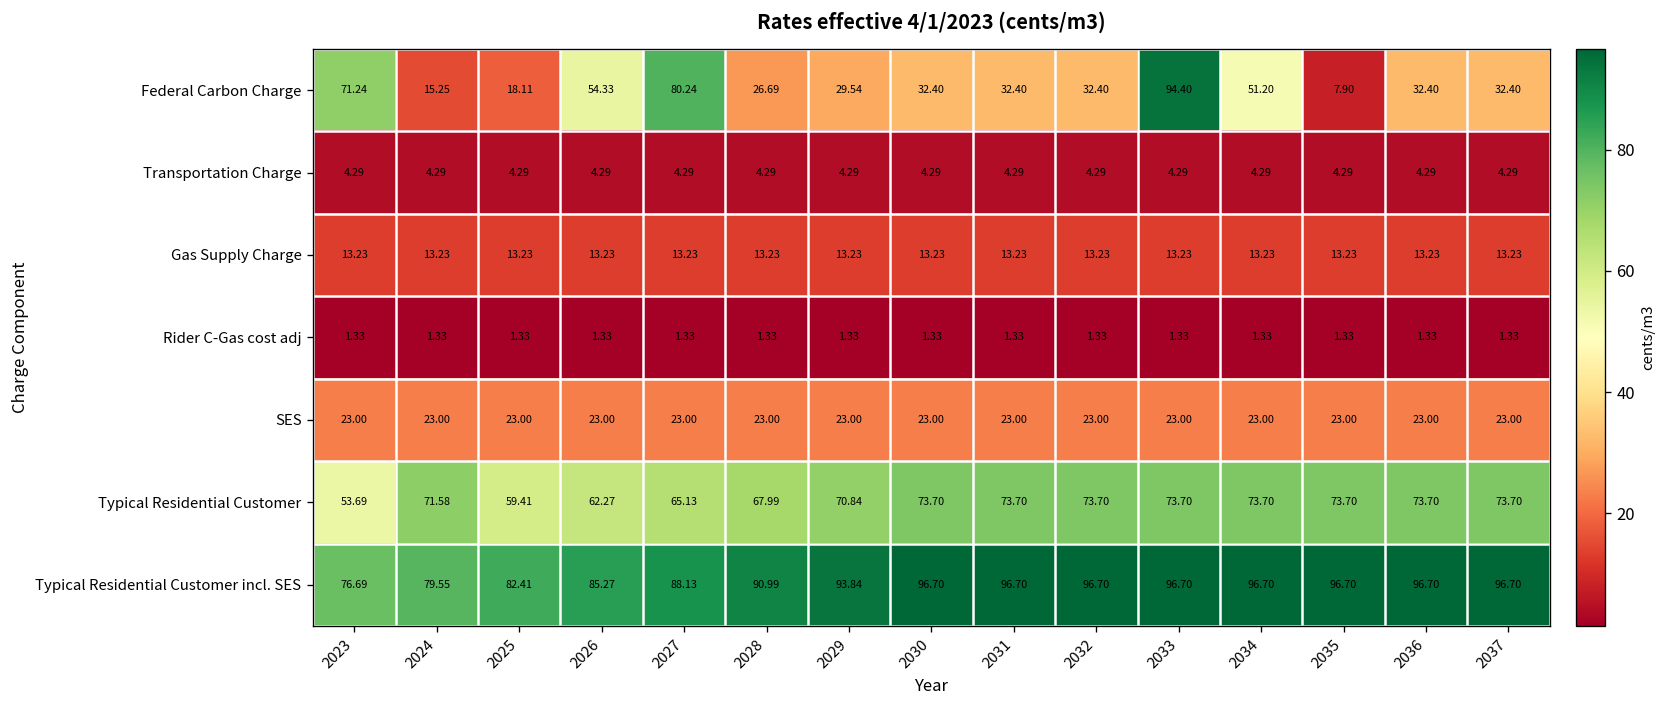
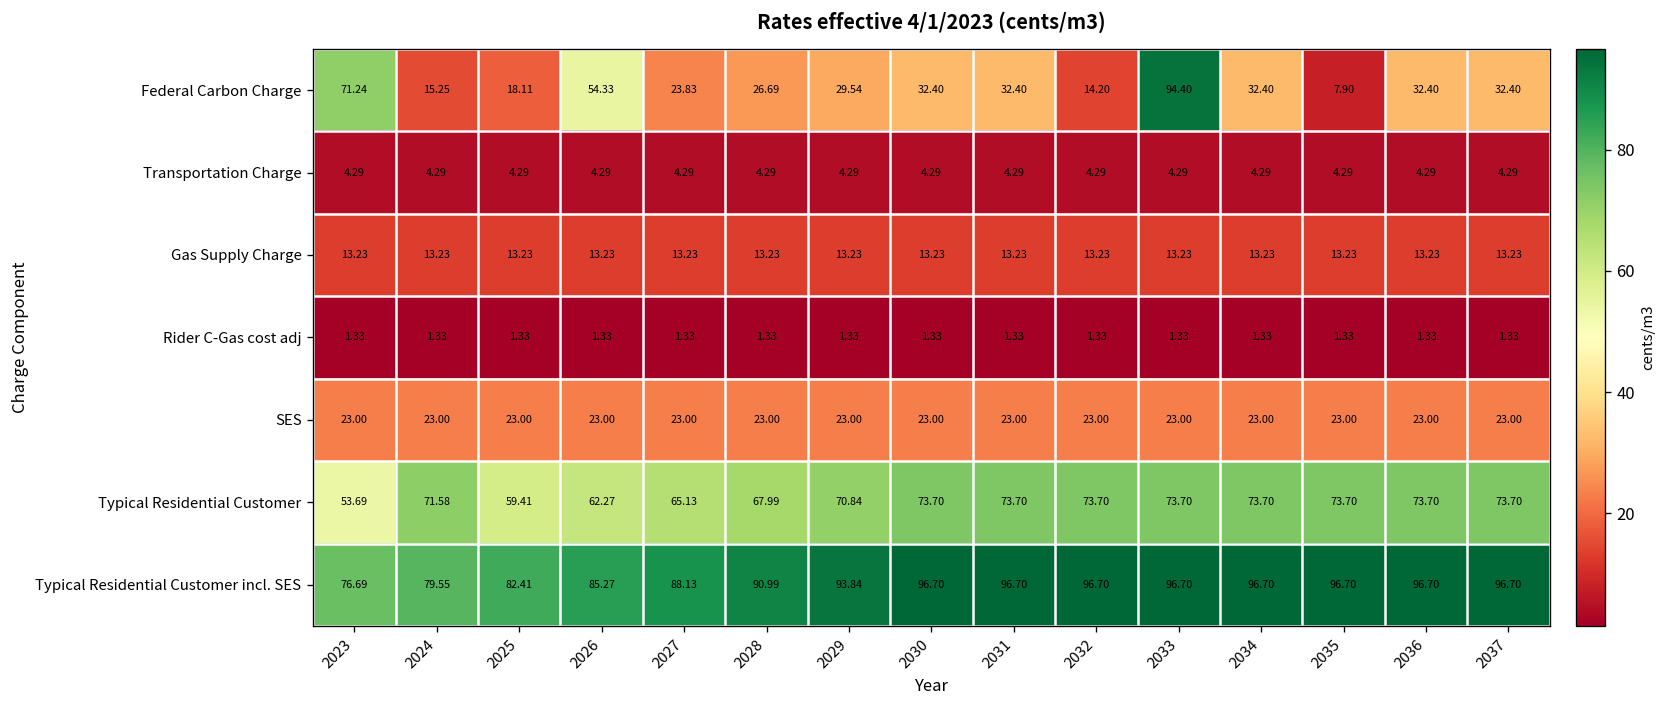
  {
    "Federal Carbon Charge": {
      "2023": 71.24,
      "2024": 15.25,
      "2025": 18.11,
      "2026": 54.33,
-     "2027": 80.24,
+     "2027": 23.83,
      "2028": 26.69,
      "2029": 29.54,
      "2030": 32.40,
      "2031": 32.40,
-     "2032": 32.40,
+     "2032": 14.20,
      "2033": 94.40,
-     "2034": 51.20,
+     "2034": 32.40,
      "2035": 7.90,
      "2036": 32.40,
      "2037": 32.40
    },
    "Transportation Charge": {
      "2023": 4.29,
      "2024": 4.29,
      "2025": 4.29,
      "2026": 4.29,
      "2027": 4.29,
      "2028": 4.29,
      "2029": 4.29,
      "2030": 4.29,
      "2031": 4.29,
      "2032": 4.29,
      "2033": 4.29,
      "2034": 4.29,
      "2035": 4.29,
      "2036": 4.29,
      "2037": 4.29
    },
    "Gas Supply Charge": {
      "2023": 13.23,
      "2024": 13.23,
      "2025": 13.23,
      "2026": 13.23,
      "2027": 13.23,
      "2028": 13.23,
      "2029": 13.23,
      "2030": 13.23,
      "2031": 13.23,
      "2032": 13.23,
      "2033": 13.23,
      "2034": 13.23,
      "2035": 13.23,
      "2036": 13.23,
      "2037": 13.23
    },
    "Rider C-Gas cost adj": {
      "2023": 1.33,
      "2024": 1.33,
      "2025": 1.33,
      "2026": 1.33,
      "2027": 1.33,
      "2028": 1.33,
      "2029": 1.33,
      "2030": 1.33,
      "2031": 1.33,
      "2032": 1.33,
      "2033": 1.33,
      "2034": 1.33,
      "2035": 1.33,
      "2036": 1.33,
      "2037": 1.33
    },
    "SES": {
      "2023": 23.00,
      "2024": 23.00,
      "2025": 23.00,
      "2026": 23.00,
      "2027": 23.00,
      "2028": 23.00,
      "2029": 23.00,
      "2030": 23.00,
      "2031": 23.00,
      "2032": 23.00,
      "2033": 23.00,
      "2034": 23.00,
      "2035": 23.00,
      "2036": 23.00,
      "2037": 23.00
    },
    "Typical Residential Customer": {
      "2023": 53.69,
      "2024": 71.58,
      "2025": 59.41,
      "2026": 62.27,
      "2027": 65.13,
      "2028": 67.99,
      "2029": 70.84,
      "2030": 73.70,
      "2031": 73.70,
      "2032": 73.70,
      "2033": 73.70,
      "2034": 73.70,
      "2035": 73.70,
      "2036": 73.70,
      "2037": 73.70
    },
    "Typical Residential Customer incl. SES": {
      "2023": 76.69,
      "2024": 79.55,
      "2025": 82.41,
      "2026": 85.27,
      "2027": 88.13,
      "2028": 90.99,
      "2029": 93.84,
      "2030": 96.70,
      "2031": 96.70,
      "2032": 96.70,
      "2033": 96.70,
      "2034": 96.70,
      "2035": 96.70,
      "2036": 96.70,
      "2037": 96.70
    }
  }
